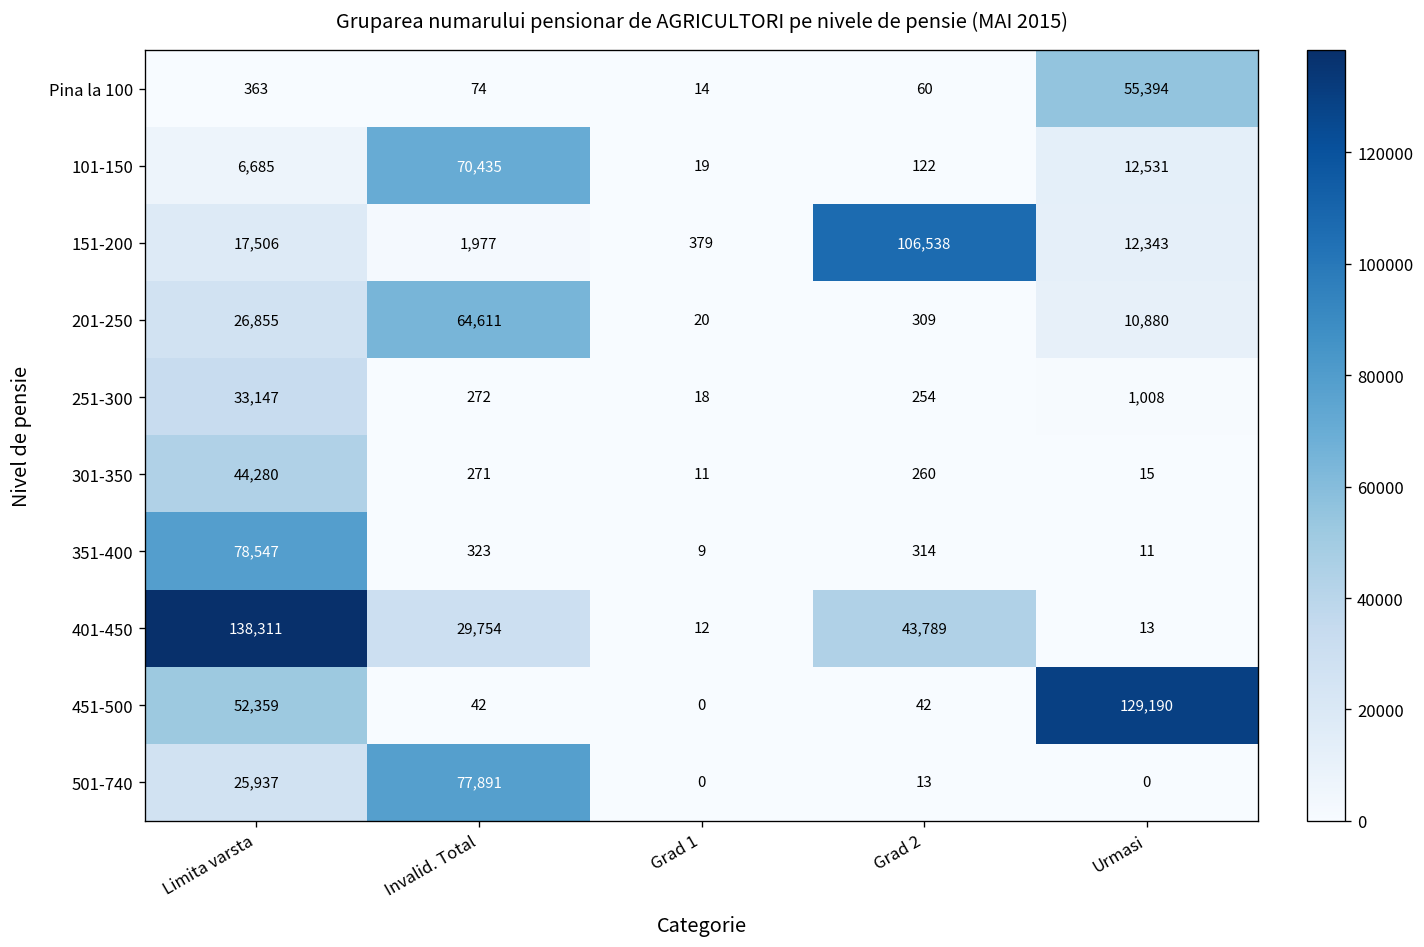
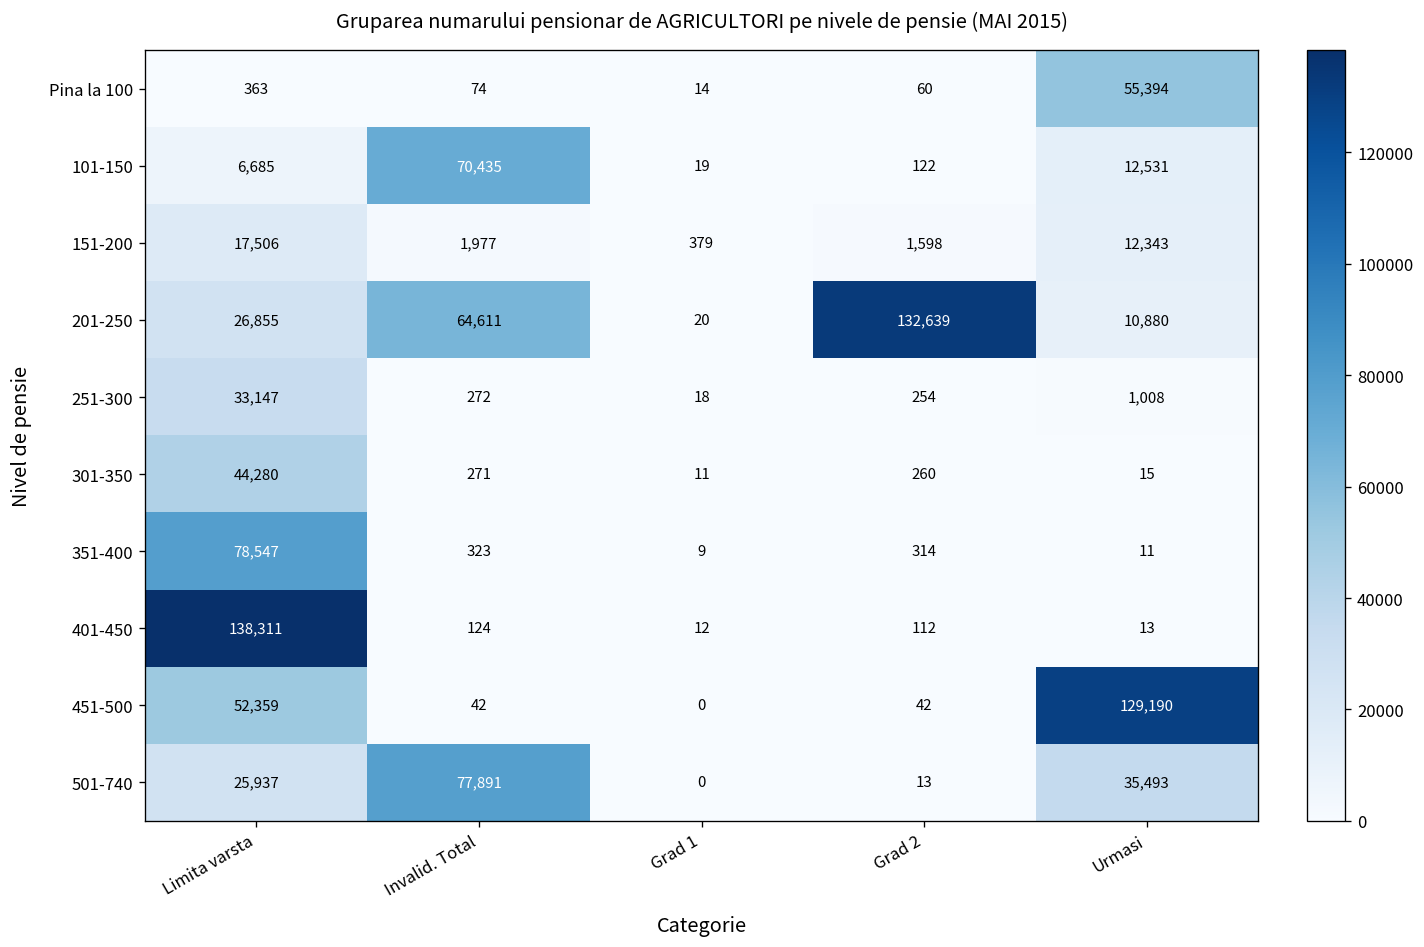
  {
    "Pina la 100": {
      "Limita varsta": "363",
      "Invalid. Total": "74",
      "Grad 1": "14",
      "Grad 2": "60",
      "Urmasi": "55,394"
    },
    "101-150": {
      "Limita varsta": "6,685",
      "Invalid. Total": "70,435",
      "Grad 1": "19",
      "Grad 2": "122",
      "Urmasi": "12,531"
    },
    "151-200": {
      "Limita varsta": "17,506",
      "Invalid. Total": "1,977",
      "Grad 1": "379",
-     "Grad 2": "106,538",
+     "Grad 2": "1,598",
      "Urmasi": "12,343"
    },
    "201-250": {
      "Limita varsta": "26,855",
      "Invalid. Total": "64,611",
      "Grad 1": "20",
-     "Grad 2": "309",
+     "Grad 2": "132,639",
      "Urmasi": "10,880"
    },
    "251-300": {
      "Limita varsta": "33,147",
      "Invalid. Total": "272",
      "Grad 1": "18",
      "Grad 2": "254",
      "Urmasi": "1,008"
    },
    "301-350": {
      "Limita varsta": "44,280",
      "Invalid. Total": "271",
      "Grad 1": "11",
      "Grad 2": "260",
      "Urmasi": "15"
    },
    "351-400": {
      "Limita varsta": "78,547",
      "Invalid. Total": "323",
      "Grad 1": "9",
      "Grad 2": "314",
      "Urmasi": "11"
    },
    "401-450": {
      "Limita varsta": "138,311",
-     "Invalid. Total": "29,754",
+     "Invalid. Total": "124",
      "Grad 1": "12",
-     "Grad 2": "43,789",
+     "Grad 2": "112",
      "Urmasi": "13"
    },
    "451-500": {
      "Limita varsta": "52,359",
      "Invalid. Total": "42",
      "Grad 1": "0",
      "Grad 2": "42",
      "Urmasi": "129,190"
    },
    "501-740": {
      "Limita varsta": "25,937",
      "Invalid. Total": "77,891",
      "Grad 1": "0",
      "Grad 2": "13",
-     "Urmasi": "0"
+     "Urmasi": "35,493"
    }
  }
